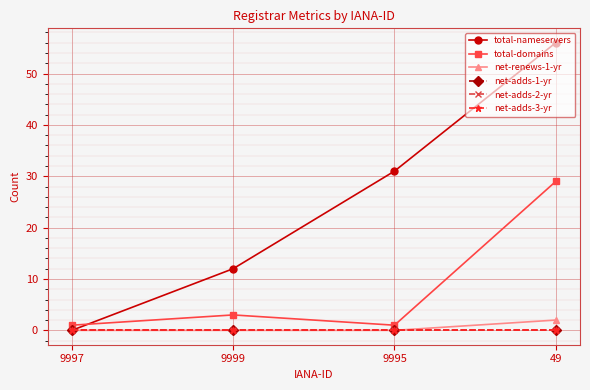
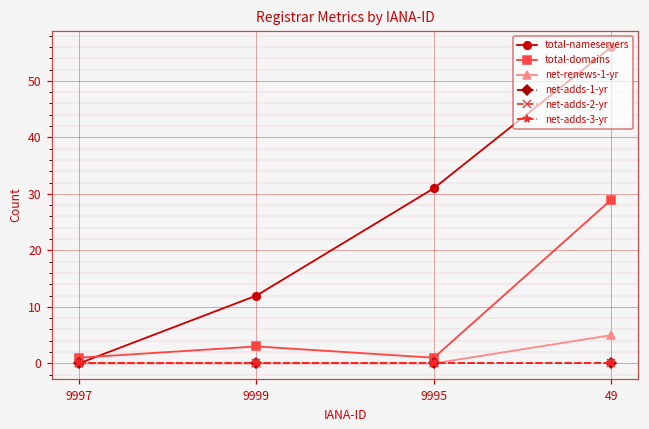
  {
    "total-nameservers": {
      "9999": 12,
      "9995": 31
    },
    "net-renews-1-yr": {
-     "49": 2
+     "49": 5
    }
  }
